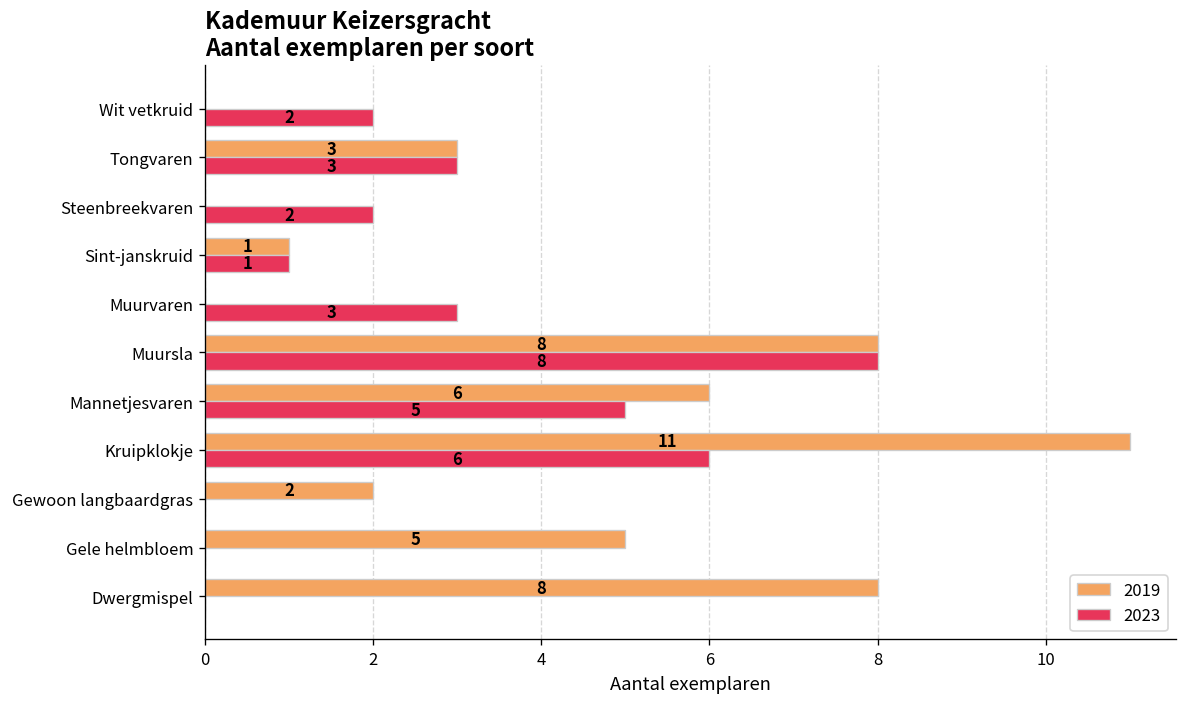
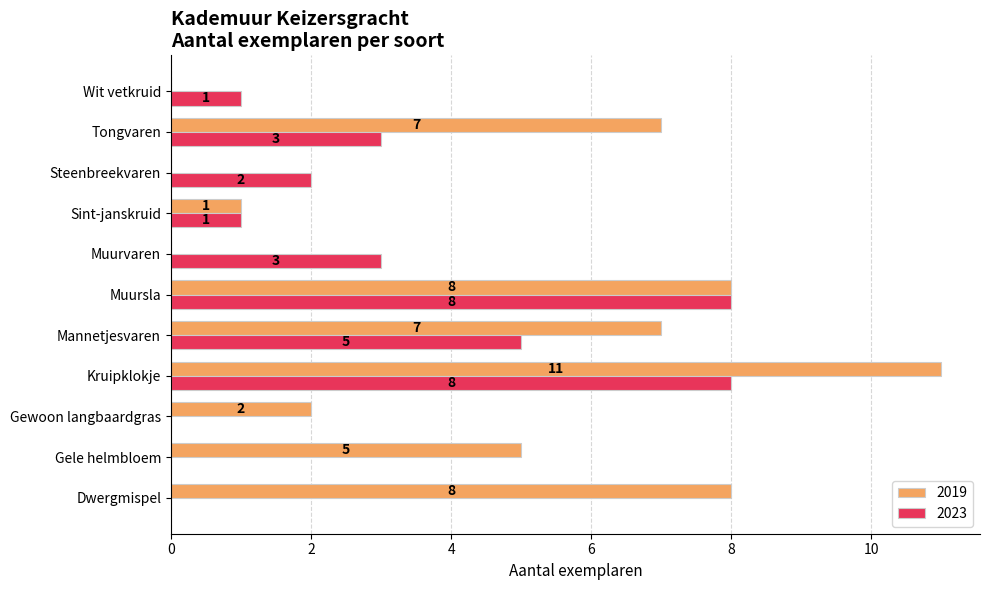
  {
    "2019": {
-     "Tongvaren": 3,
+     "Tongvaren": 7,
      "Sint-janskruid": 1,
      "Muursla": 8,
-     "Mannetjesvaren": 6,
+     "Mannetjesvaren": 7,
      "Kruipklokje": 11,
      "Gewoon langbaardgras": 2,
      "Gele helmbloem": 5,
      "Dwergmispel": 8
    },
    "2023": {
-     "Wit vetkruid": 2,
+     "Wit vetkruid": 1,
      "Tongvaren": 3,
      "Steenbreekvaren": 2,
      "Sint-janskruid": 1,
      "Muurvaren": 3,
      "Muursla": 8,
      "Mannetjesvaren": 5,
-     "Kruipklokje": 6
+     "Kruipklokje": 8
    }
  }
